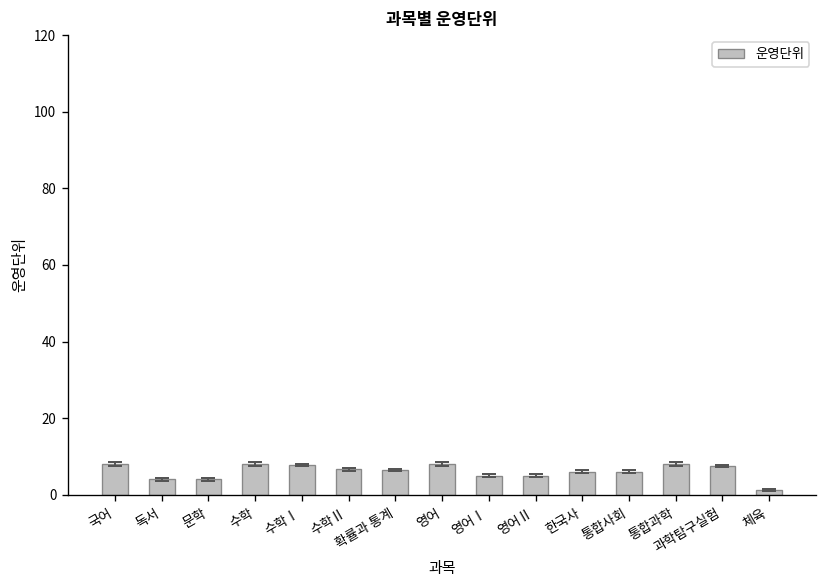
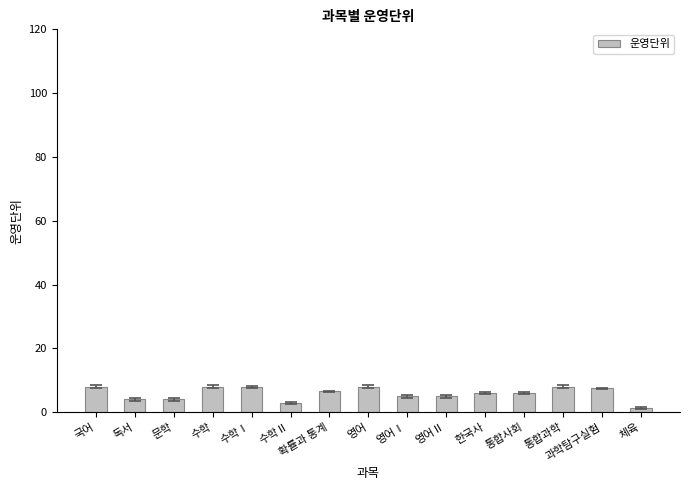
  {
    "운영단위": {
      "국어": 8,
      "독서": 4,
      "문학": 4,
      "수학": 8,
      "수학Ⅰ": 8,
-     "수학Ⅱ": 7,
+     "수학Ⅱ": 3,
      "확률과 통계": 7,
      "영어": 8,
      "영어Ⅰ": 5,
      "영어Ⅱ": 5,
      "한국사": 6,
      "통합사회": 6,
      "통합과학": 8,
      "과학탐구실험": 8,
      "체육": 1
    }
  }
